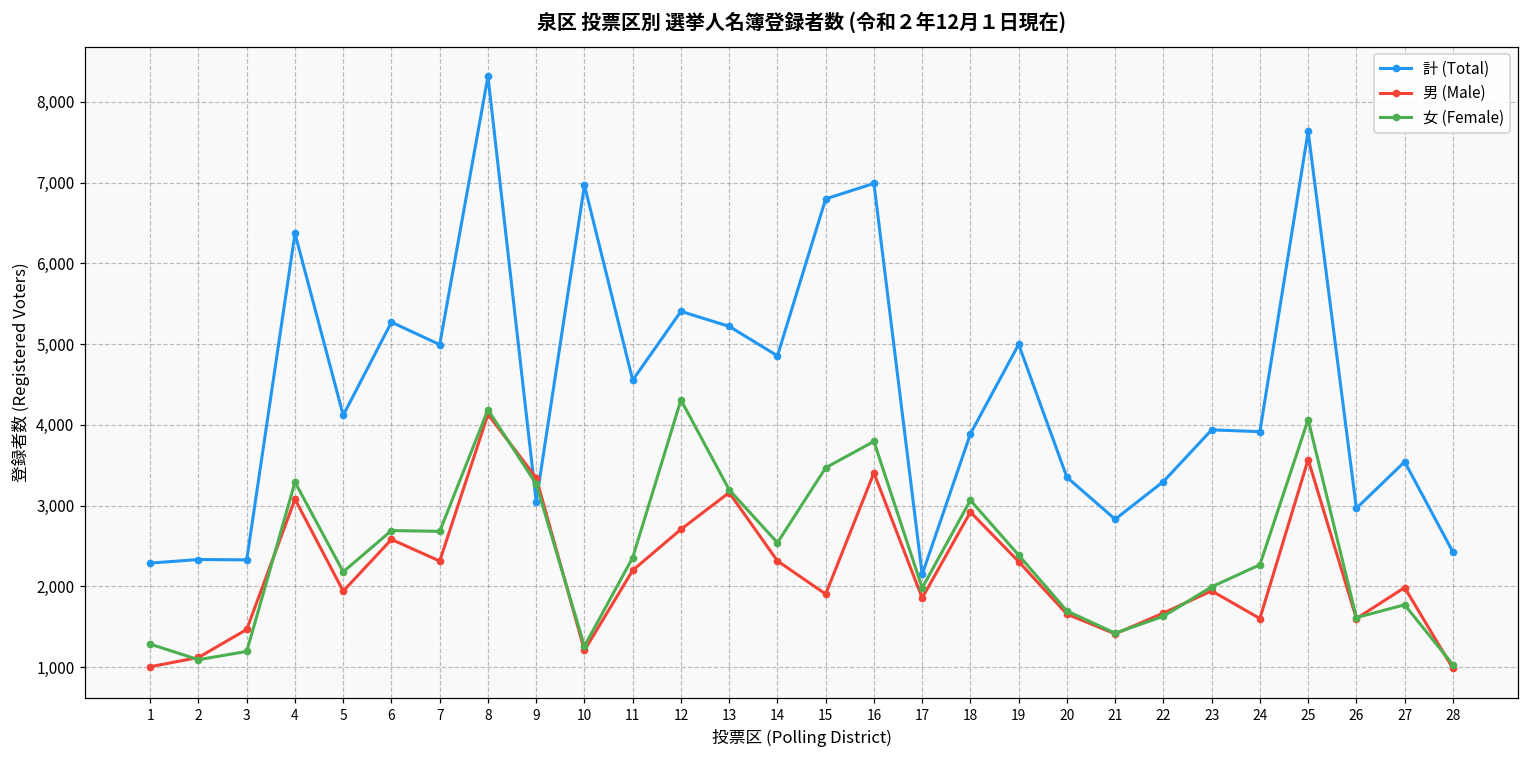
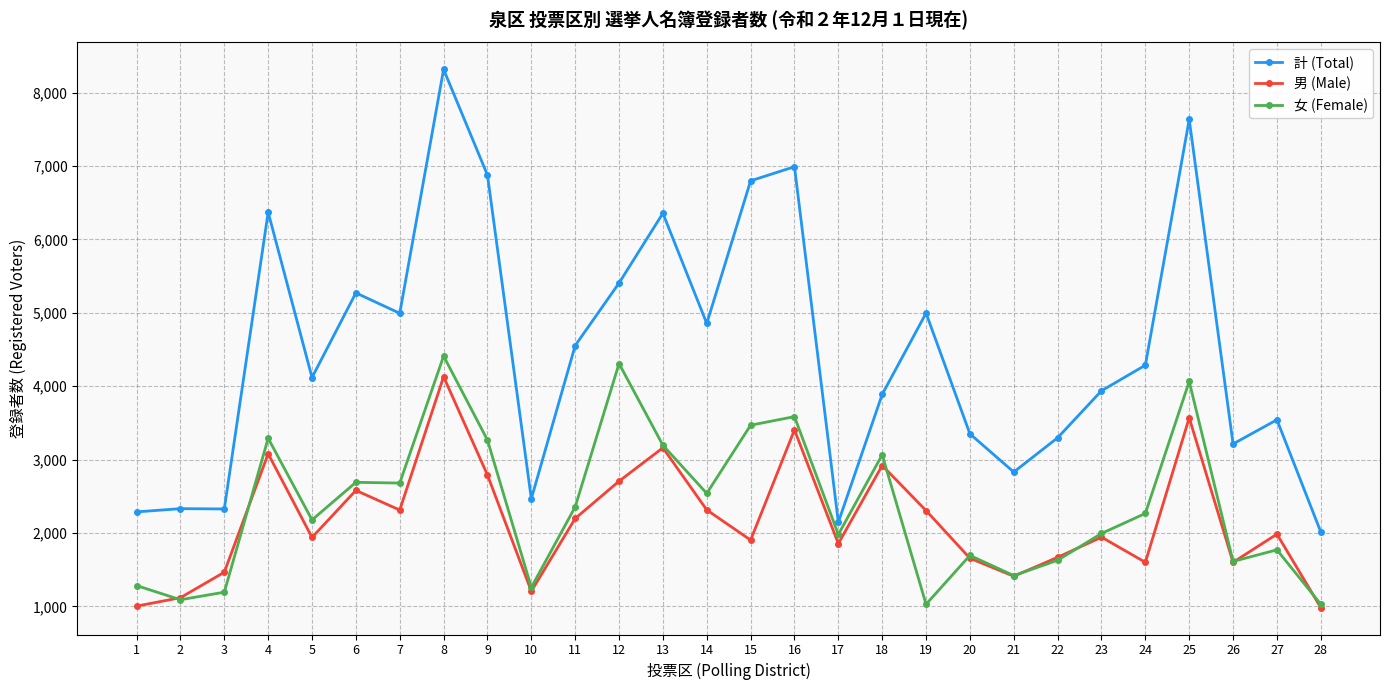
  {
    "計 (Total)": {
      "1": "2,300",
      "2": "2,300",
      "3": "2,300",
      "4": "6,400",
      "5": "4,100",
      "6": "5,300",
      "7": "5,000",
      "8": "8,300",
-     "9": "3,100",
-     "10": "7,000",
+     "9": "6,900",
+     "10": "2,500",
      "11": "4,600",
      "12": "5,400",
-     "13": "5,200",
+     "13": "6,400",
      "14": "4,900",
      "15": "6,800",
      "16": "7,000",
      "17": "2,100",
      "18": "3,900",
      "19": "5,000",
      "20": "3,400",
      "21": "2,800",
      "22": "3,300",
      "23": "3,900",
-     "24": "3,900",
+     "24": "4,300",
      "25": "7,600",
-     "26": "3,000",
+     "26": "3,200",
      "27": "3,500",
-     "28": "2,400"
+     "28": "2,000"
    },
    "男 (Male)": {
      "1": "1,000",
      "3": "1,500",
      "4": "3,100",
      "5": "1,900",
      "6": "2,600",
      "7": "2,300",
      "8": "4,100",
-     "9": "3,300",
+     "9": "2,800",
      "10": "1,200",
      "11": "2,200",
      "12": "2,700",
      "13": "3,200",
      "14": "2,300",
      "15": "1,900",
      "16": "3,400",
      "17": "1,900",
      "18": "2,900",
      "19": "2,300",
      "20": "1,700",
      "22": "1,700",
      "23": "1,900",
      "24": "1,600",
      "25": "3,600",
      "27": "2,000",
      "28": "1,000"
    },
    "女 (Female)": {
      "1": "1,300",
      "3": "1,200",
      "4": "3,300",
      "5": "2,200",
      "6": "2,700",
      "7": "2,700",
-     "8": "4,200",
+     "8": "4,400",
      "9": "3,300",
      "10": "1,300",
      "11": "2,400",
      "12": "4,300",
      "13": "3,200",
      "14": "2,500",
      "15": "3,500",
-     "16": "3,800",
+     "16": "3,600",
      "17": "2,000",
      "18": "3,100",
-     "19": "2,400",
+     "19": "1,000",
      "20": "1,700",
      "22": "1,600",
      "23": "2,000",
      "24": "2,300",
      "25": "4,100",
      "27": "1,800",
      "28": "1,000"
    }
  }
